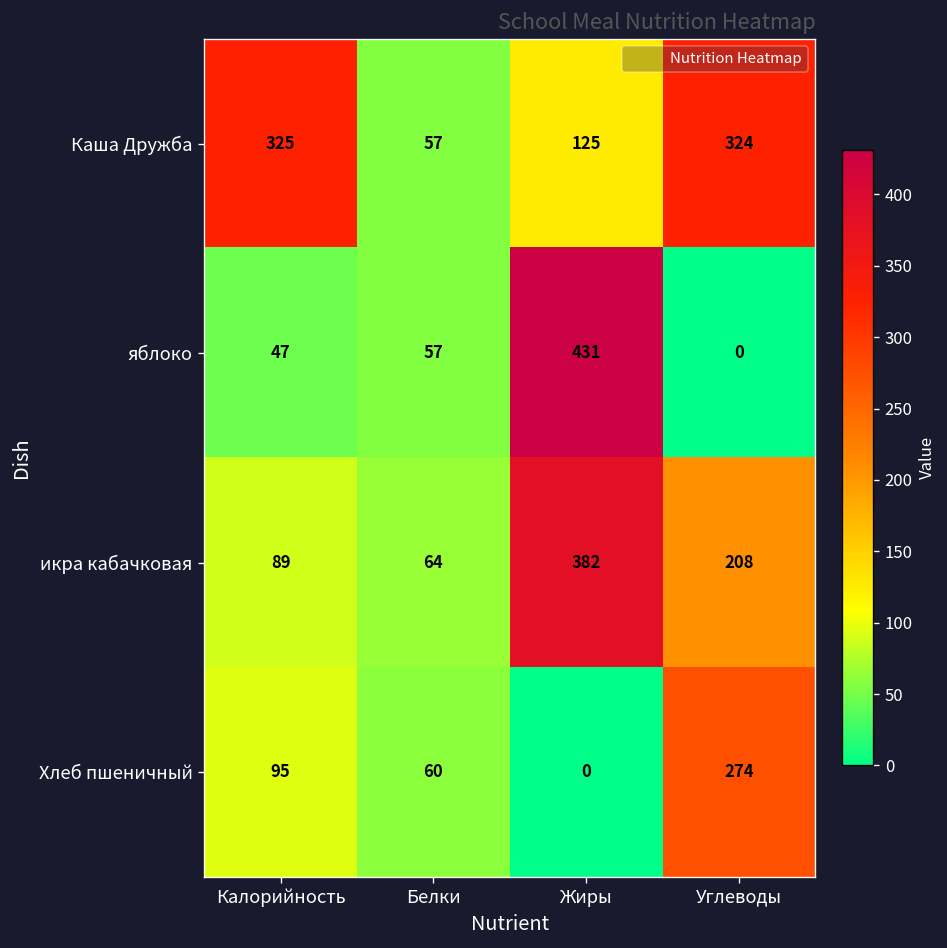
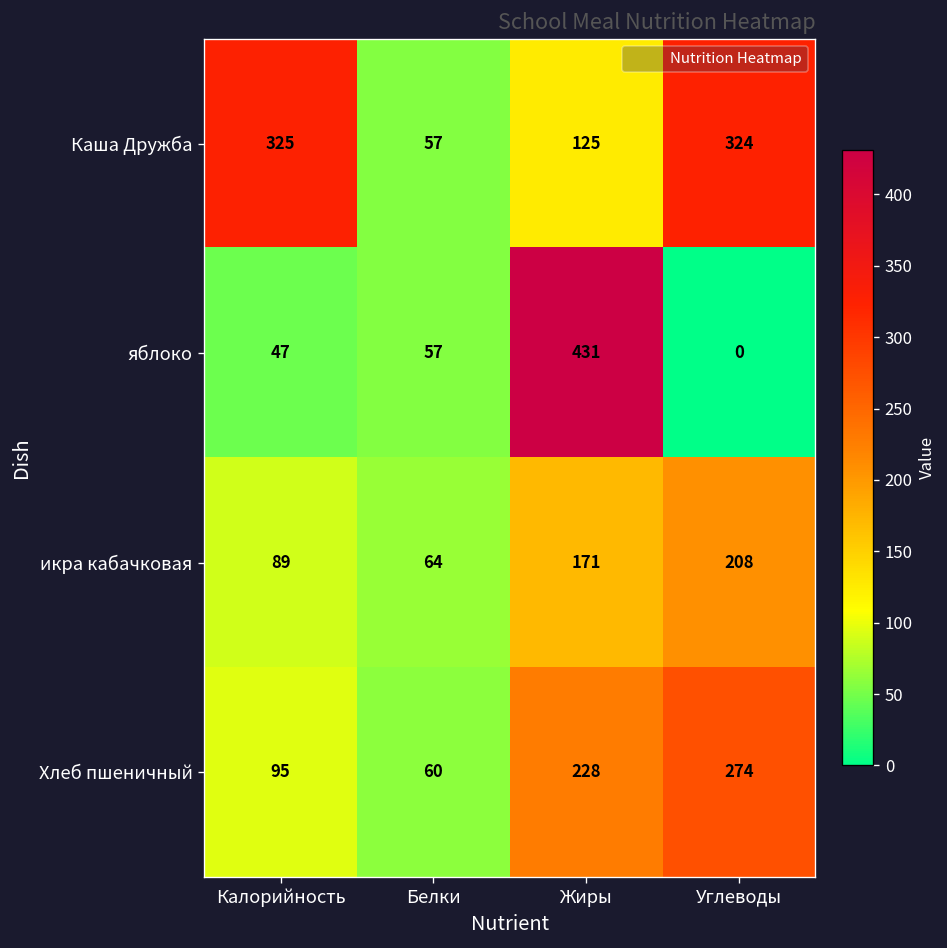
  {
    "Каша Дружба": {
      "Калорийность": 325,
      "Белки": 57,
      "Жиры": 125,
      "Углеводы": 324
    },
    "яблоко": {
      "Калорийность": 47,
      "Белки": 57,
      "Жиры": 431,
      "Углеводы": 0
    },
    "икра кабачковая": {
      "Калорийность": 89,
      "Белки": 64,
-     "Жиры": 382,
+     "Жиры": 171,
      "Углеводы": 208
    },
    "Хлеб пшеничный": {
      "Калорийность": 95,
      "Белки": 60,
-     "Жиры": 0,
+     "Жиры": 228,
      "Углеводы": 274
    }
  }
